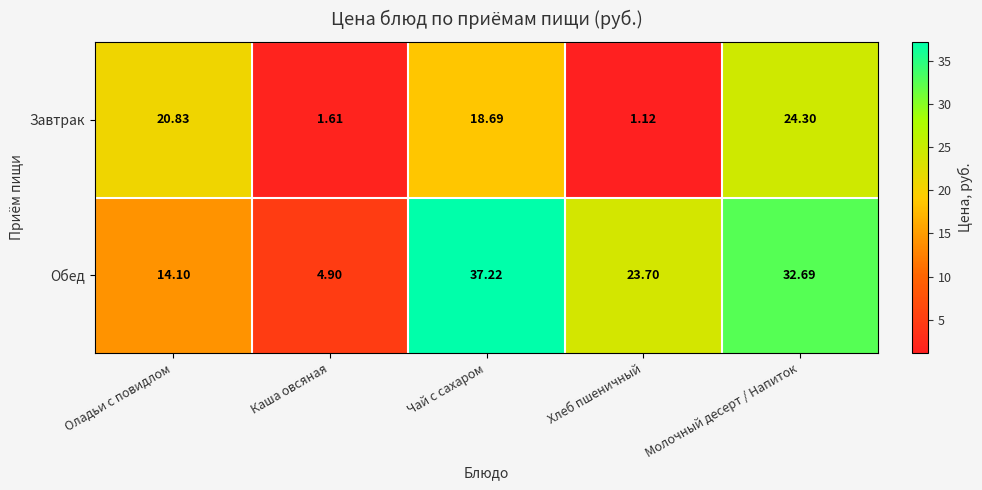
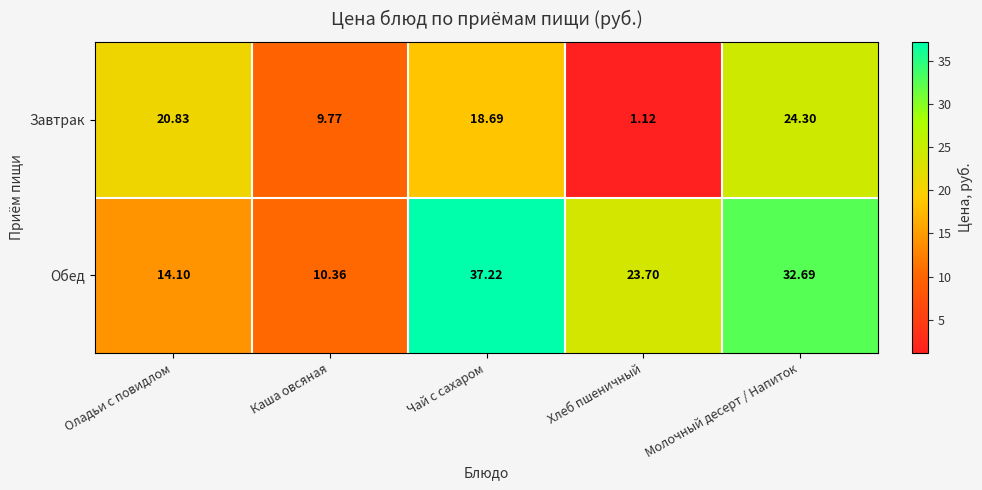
  {
    "Завтрак": {
      "Оладьи с повидлом": 20.83,
-     "Каша овсяная": 1.61,
+     "Каша овсяная": 9.77,
      "Чай с сахаром": 18.69,
      "Хлеб пшеничный": 1.12,
      "Молочный десерт / Напиток": 24.30
    },
    "Обед": {
      "Оладьи с повидлом": 14.10,
-     "Каша овсяная": 4.90,
+     "Каша овсяная": 10.36,
      "Чай с сахаром": 37.22,
      "Хлеб пшеничный": 23.70,
      "Молочный десерт / Напиток": 32.69
    }
  }
